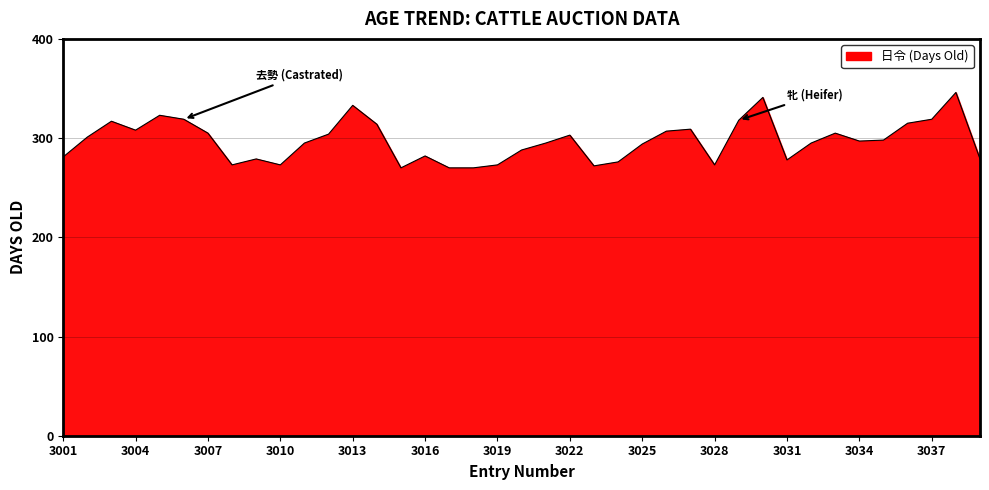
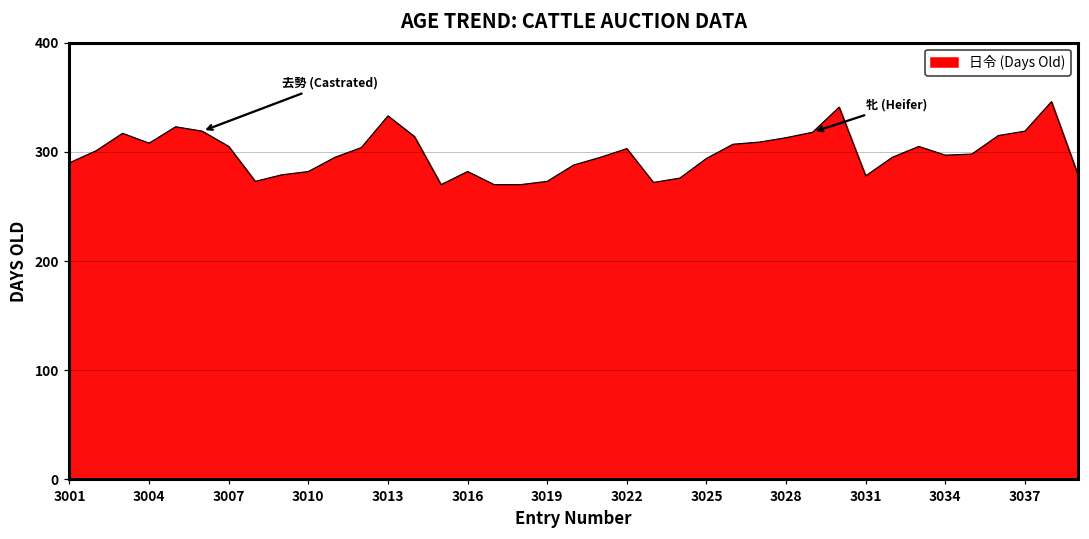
  {
-   "3001": 280,
+   "3001": 290,
    "3004": 310,
    "3007": 310,
-   "3010": 270,
+   "3010": 280,
    "3013": 330,
    "3016": 280,
    "3019": 270,
    "3022": 300,
    "3025": 290,
-   "3028": 270,
+   "3028": 310,
    "3031": 280,
    "3034": 300,
    "3037": 320
  }
